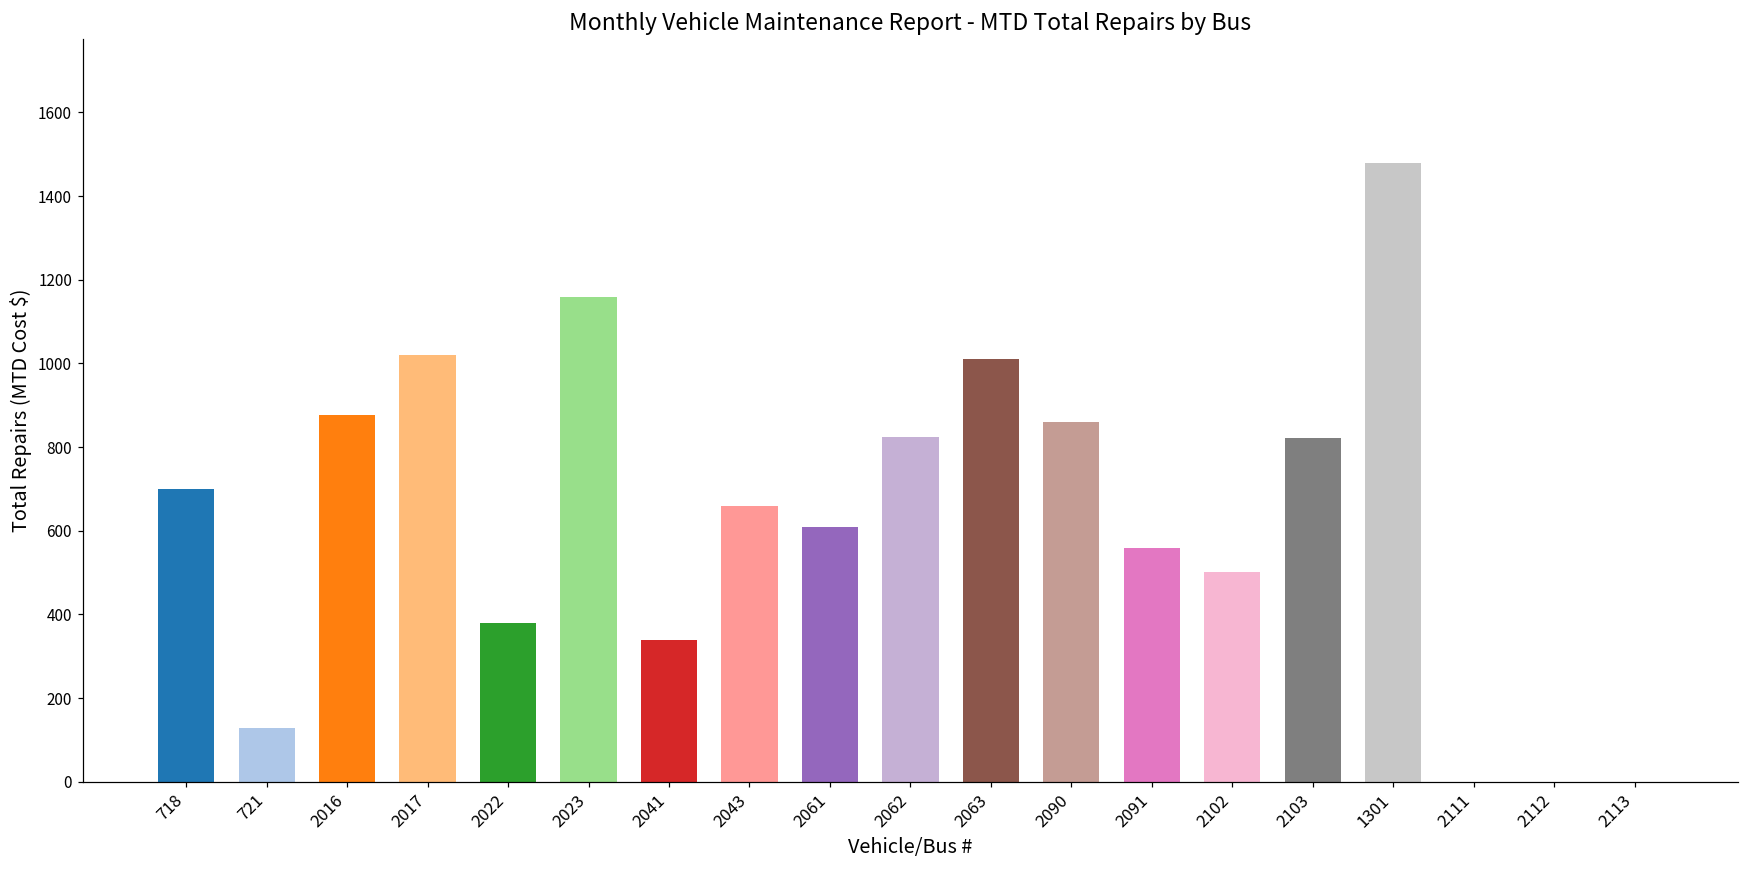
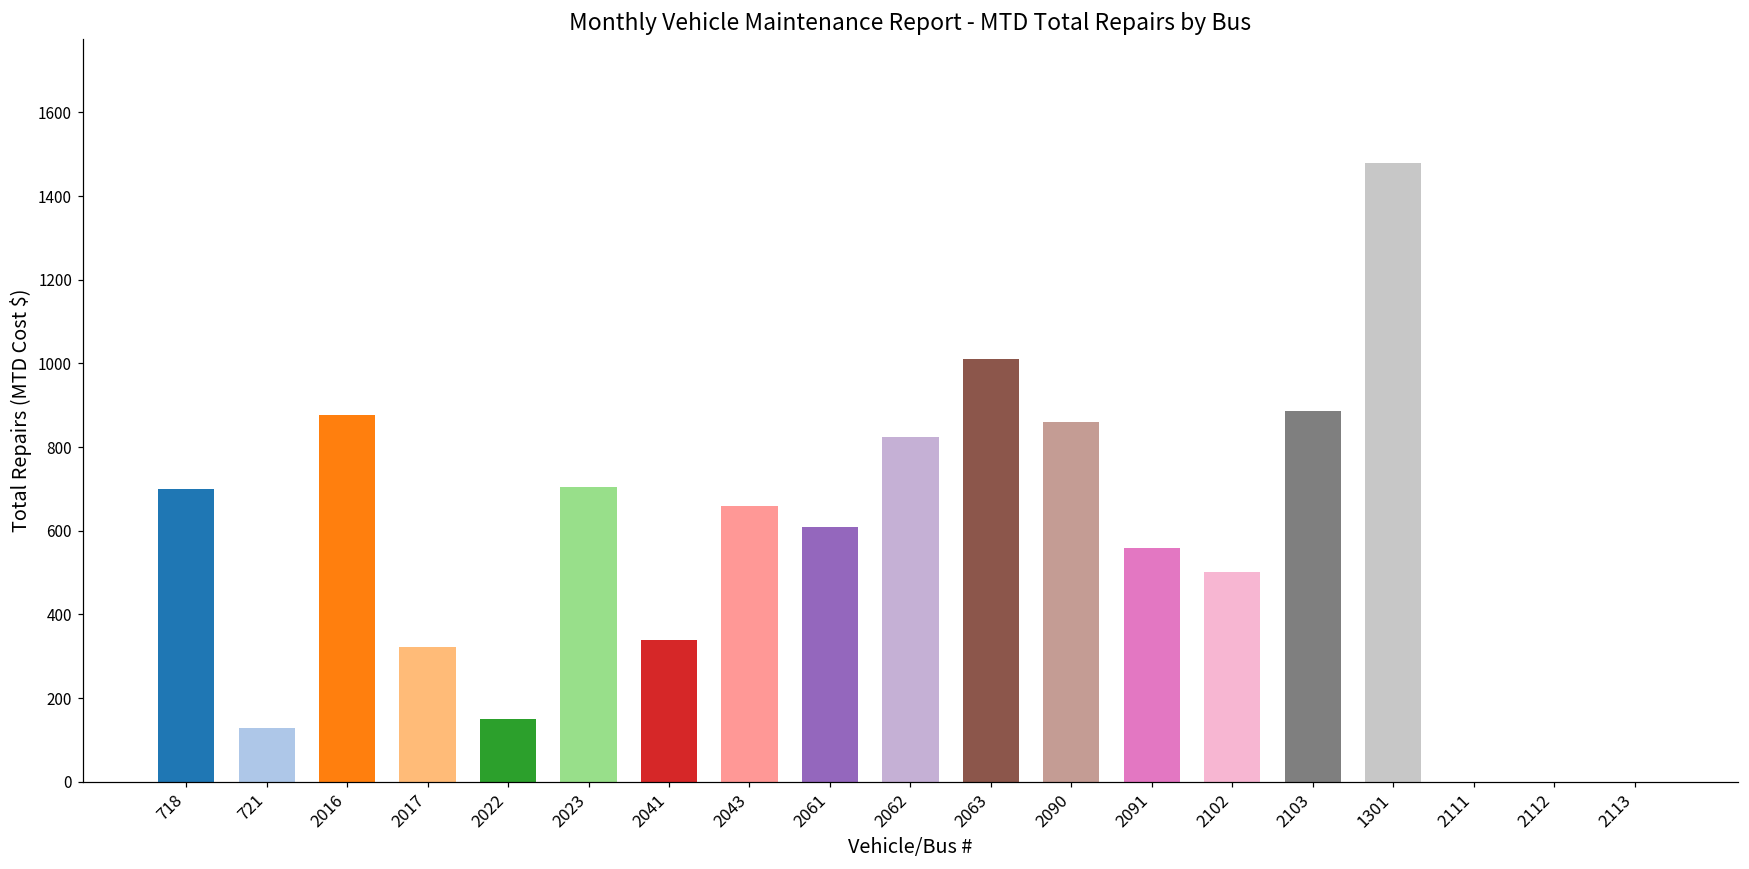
  {
    "718": 700,
    "721": 130,
    "2016": 880,
-   "2017": 1020,
-   "2022": 380,
-   "2023": 1160,
+   "2017": 320,
+   "2022": 150,
+   "2023": 700,
    "2041": 340,
    "2043": 660,
    "2061": 610,
    "2062": 820,
    "2063": 1010,
    "2090": 860,
    "2091": 560,
    "2102": 500,
-   "2103": 820,
+   "2103": 890,
    "1301": 1480,
    "2111": 0,
    "2112": 0,
    "2113": 0
  }
